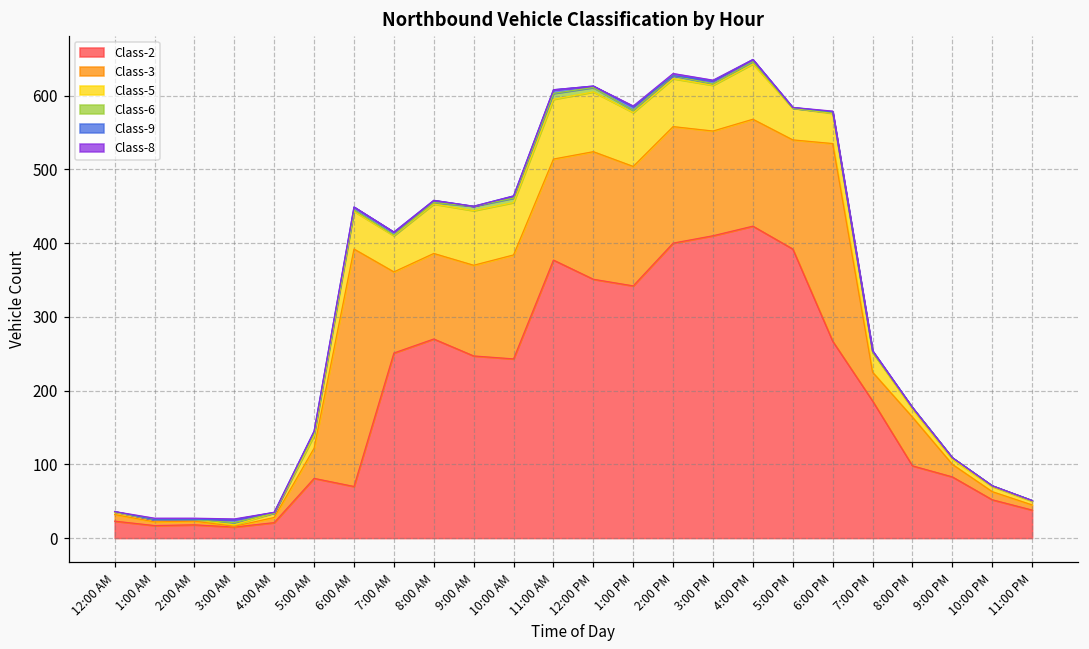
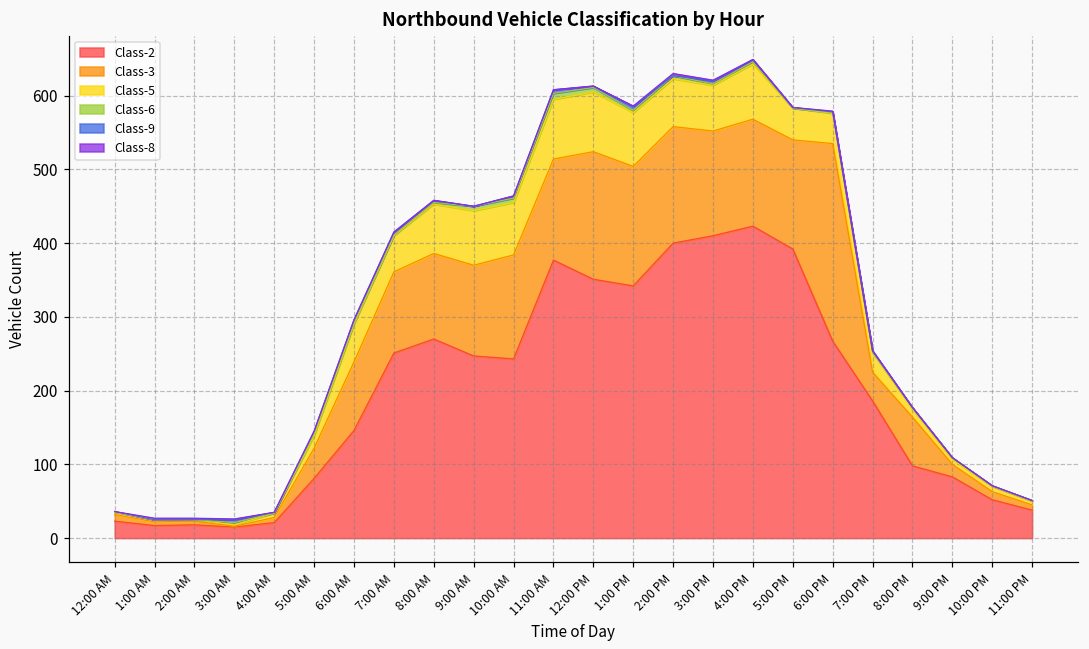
  {
    "Class-2": {
      "12:00 AM": 20,
      "1:00 AM": 20,
      "2:00 AM": 20,
      "4:00 AM": 20,
      "5:00 AM": 80,
-     "6:00 AM": 70,
+     "6:00 AM": 150,
      "7:00 AM": 250,
      "8:00 AM": 270,
      "9:00 AM": 250,
      "10:00 AM": 240,
      "11:00 AM": 380,
      "12:00 PM": 350,
      "1:00 PM": 340,
      "2:00 PM": 400,
      "3:00 PM": 410,
      "4:00 PM": 420,
      "5:00 PM": 390,
      "6:00 PM": 270,
      "7:00 PM": 190,
      "8:00 PM": 100,
      "9:00 PM": 80,
      "10:00 PM": 50,
      "11:00 PM": 40
    },
    "Class-3": {
      "4:00 AM": 10,
      "5:00 AM": 40,
-     "6:00 AM": 320,
+     "6:00 AM": 90,
      "7:00 AM": 110,
      "8:00 AM": 120,
      "9:00 AM": 120,
      "10:00 AM": 140,
      "11:00 AM": 140,
      "12:00 PM": 170,
      "1:00 PM": 160,
      "2:00 PM": 160,
      "3:00 PM": 140,
      "4:00 PM": 150,
      "5:00 PM": 150,
      "6:00 PM": 270,
      "7:00 PM": 40,
      "8:00 PM": 70,
      "9:00 PM": 20,
      "10:00 PM": 10,
      "11:00 PM": 10
    },
    "Class-5": {
      "9:00 AM": 70,
      "10:00 AM": 70,
      "11:00 AM": 80,
      "12:00 PM": 80,
      "2:00 PM": 70
    },
    "Class-6": {
      "11:00 AM": 10
    }
  }
